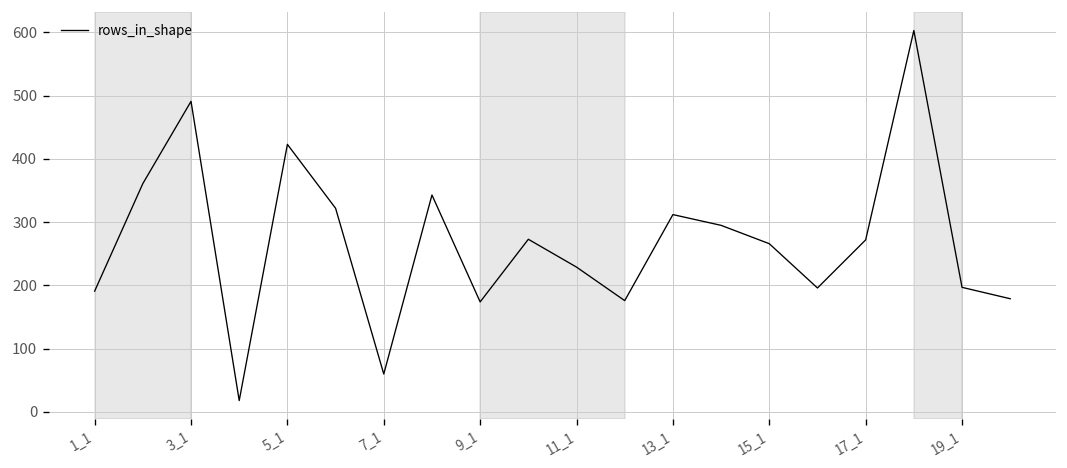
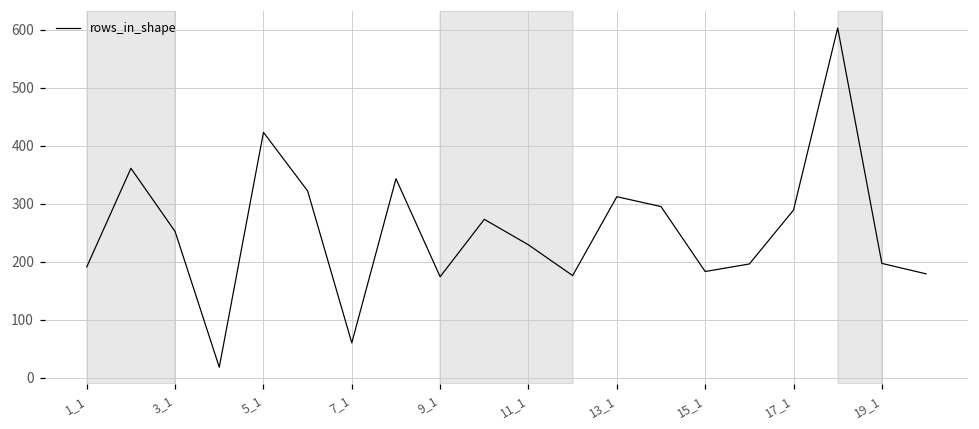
  {
    "1_1": 190,
-   "3_1": 490,
+   "3_1": 250,
    "5_1": 420,
    "7_1": 60,
    "9_1": 170,
    "11_1": 230,
    "13_1": 310,
-   "15_1": 270,
-   "17_1": 270,
+   "15_1": 180,
+   "17_1": 290,
    "19_1": 200
  }
